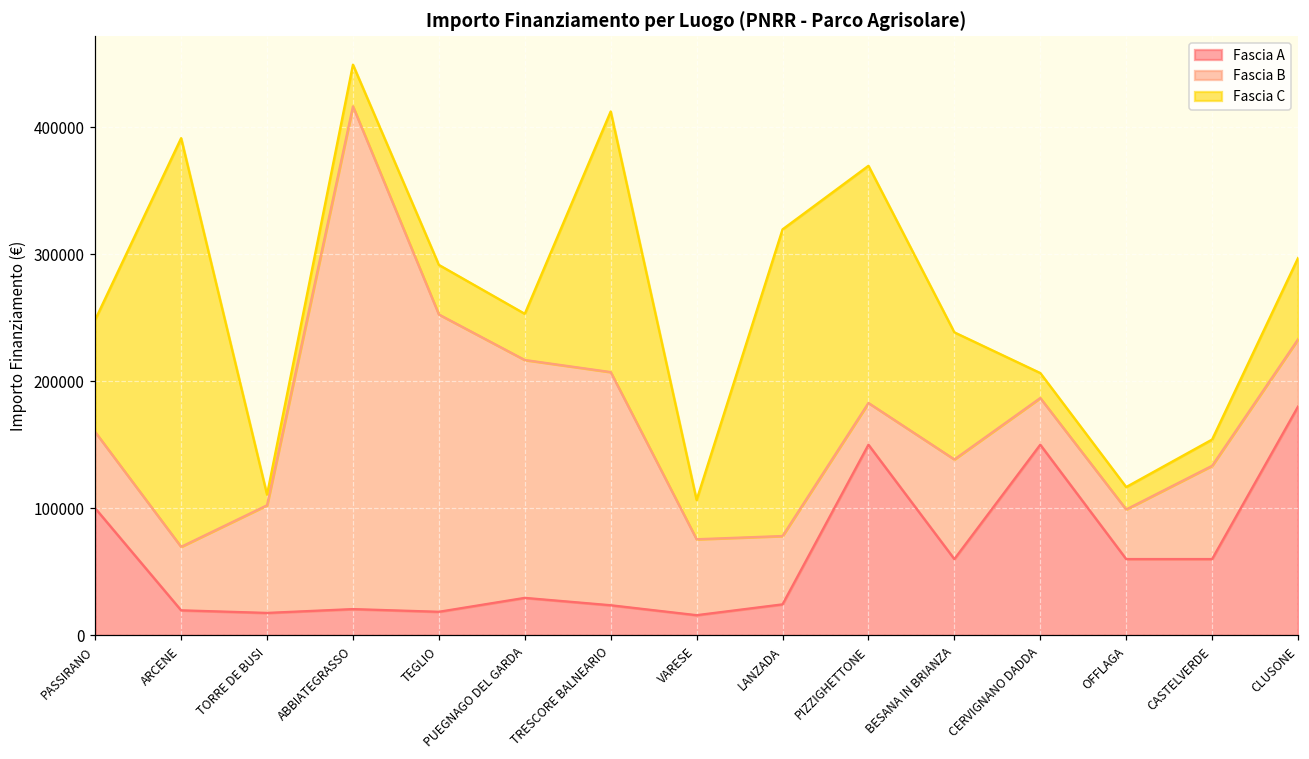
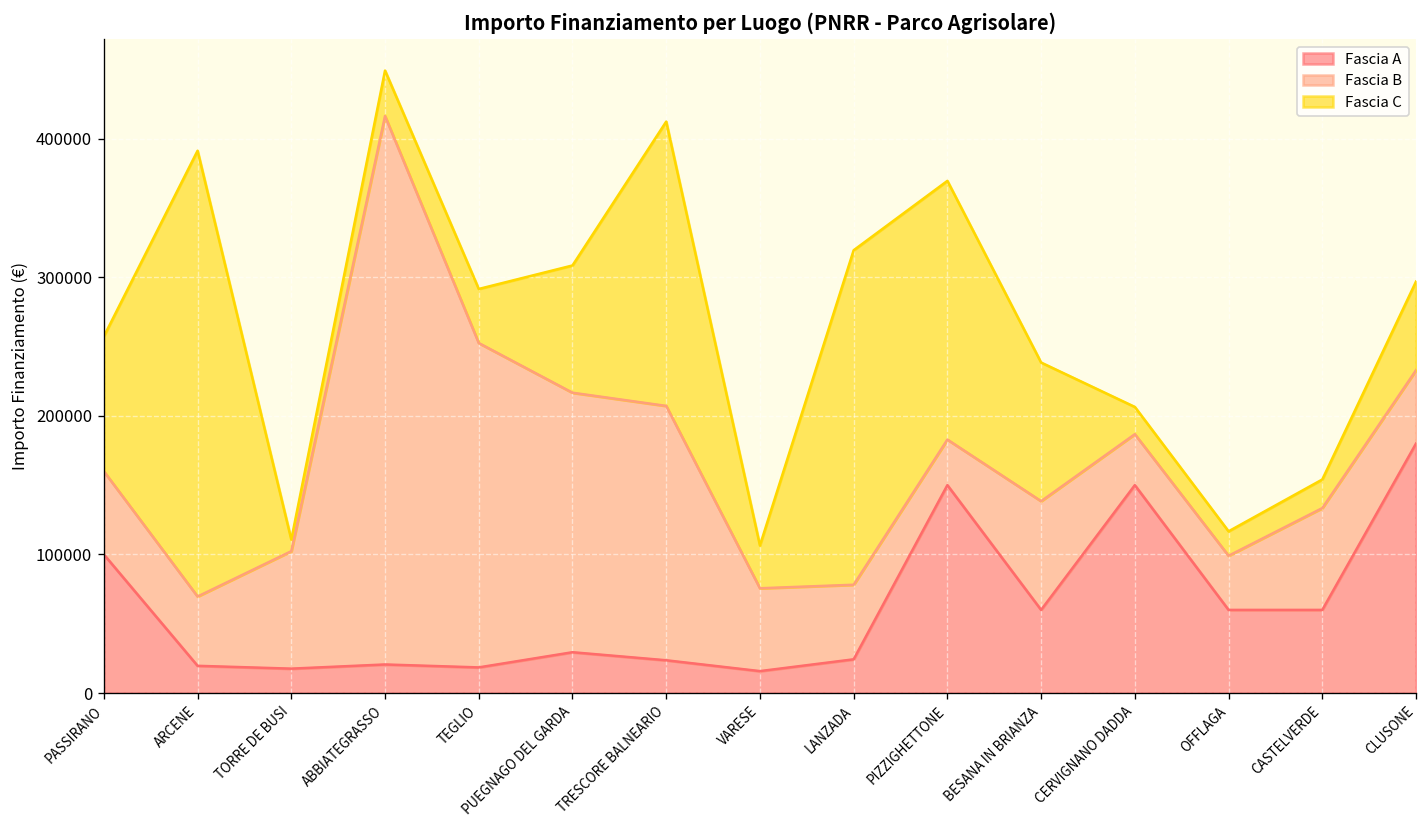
  {
    "Fascia C": {
-     "PASSIRANO": 88000,
+     "PASSIRANO": 97000,
      "ARCENE": 322000,
      "TORRE DE BUSI": 8000,
      "ABBIATEGRASSO": 33000,
      "TEGLIO": 39000,
-     "PUEGNAGO DEL GARDA": 36000,
+     "PUEGNAGO DEL GARDA": 92000,
      "TRESCORE BALNEARIO": 205000,
      "VARESE": 31000,
      "LANZADA": 241000,
      "PIZZIGHETTONE": 187000,
      "BESANA IN BRIANZA": 100000,
      "CERVIGNANO DADDA": 20000,
      "OFFLAGA": 18000,
      "CASTELVERDE": 21000,
      "CLUSONE": 64000
    }
  }
